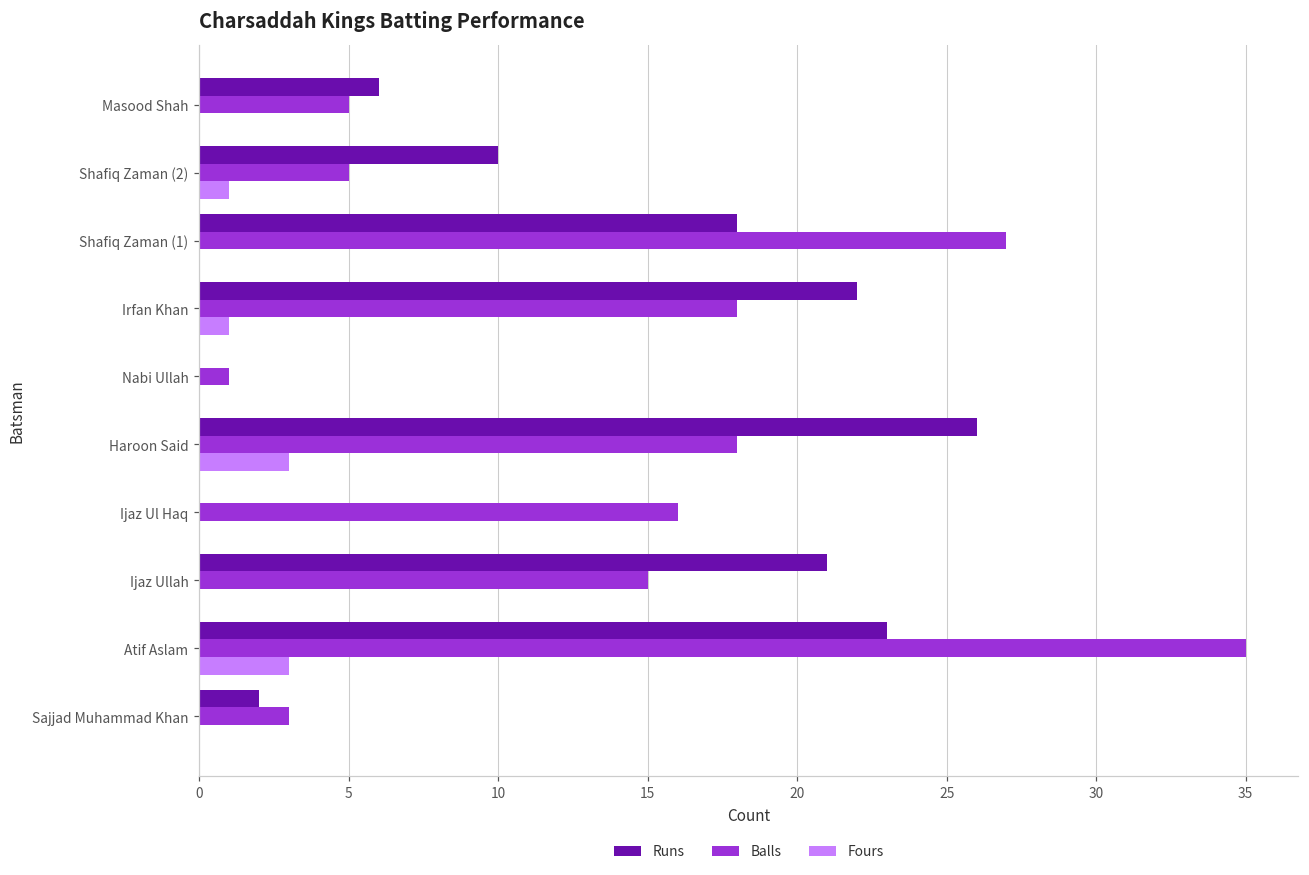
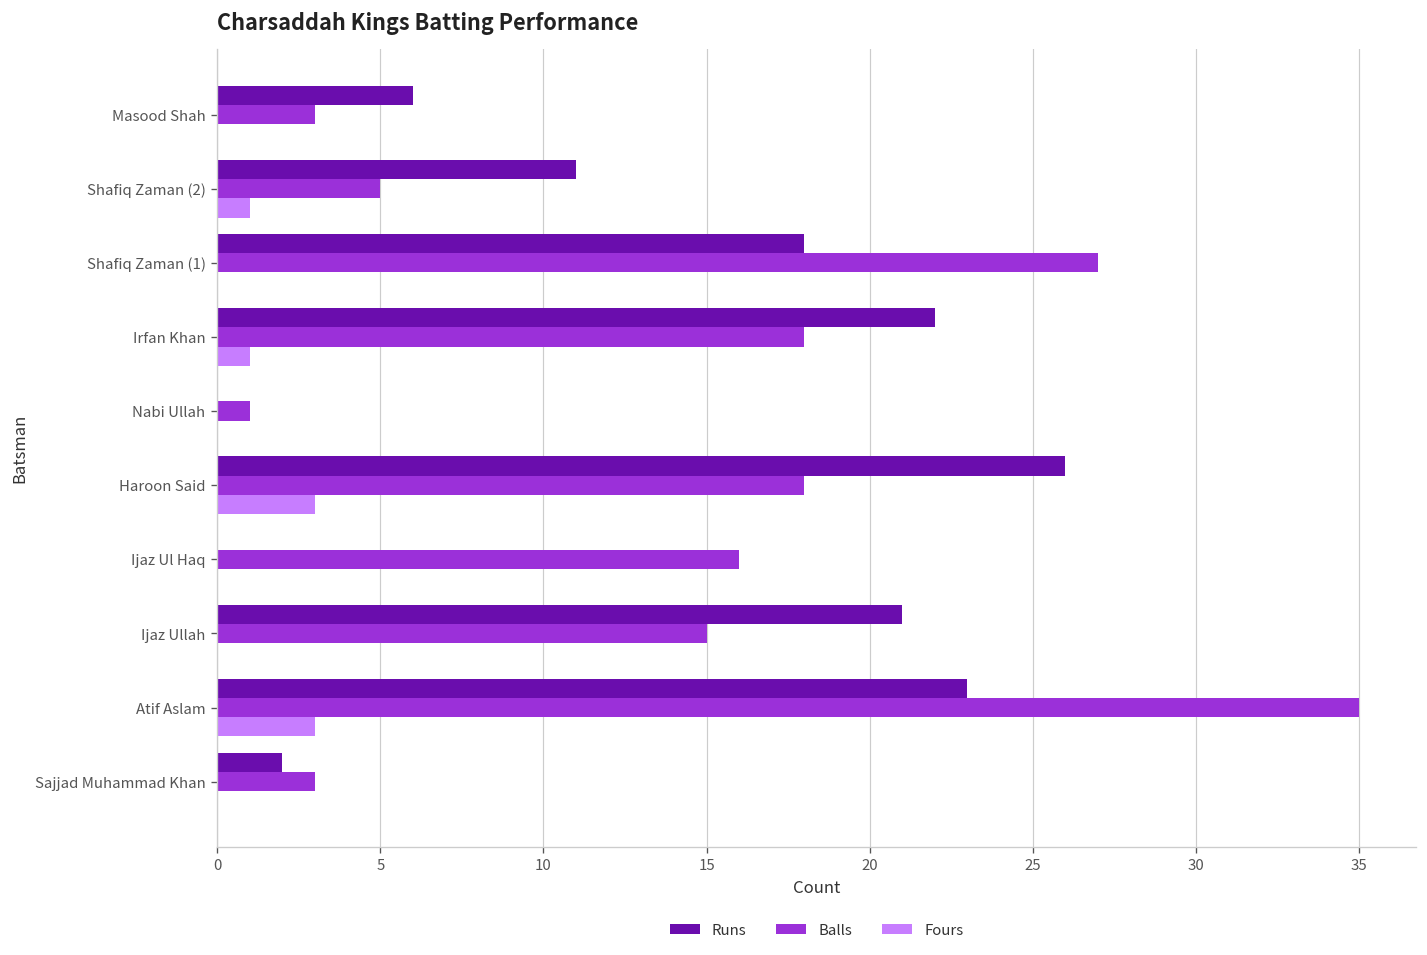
  {
    "Runs": {
      "Masood Shah": 6,
-     "Shafiq Zaman (2)": 10,
+     "Shafiq Zaman (2)": 11,
      "Shafiq Zaman (1)": 18,
      "Irfan Khan": 22,
      "Nabi Ullah": 0,
      "Haroon Said": 26,
      "Ijaz Ul Haq": 0,
      "Ijaz Ullah": 21,
      "Atif Aslam": 23,
      "Sajjad Muhammad Khan": 2
    },
    "Balls": {
-     "Masood Shah": 5,
+     "Masood Shah": 3,
      "Shafiq Zaman (2)": 5,
      "Shafiq Zaman (1)": 27,
      "Irfan Khan": 18,
      "Nabi Ullah": 1,
      "Haroon Said": 18,
      "Ijaz Ul Haq": 16,
      "Ijaz Ullah": 15,
      "Atif Aslam": 35,
      "Sajjad Muhammad Khan": 3
    },
    "Fours": {
      "Masood Shah": 0,
      "Shafiq Zaman (2)": 1,
      "Shafiq Zaman (1)": 0,
      "Irfan Khan": 1,
      "Nabi Ullah": 0,
      "Haroon Said": 3,
      "Ijaz Ul Haq": 0,
      "Ijaz Ullah": 0,
      "Atif Aslam": 3,
      "Sajjad Muhammad Khan": 0
    }
  }
